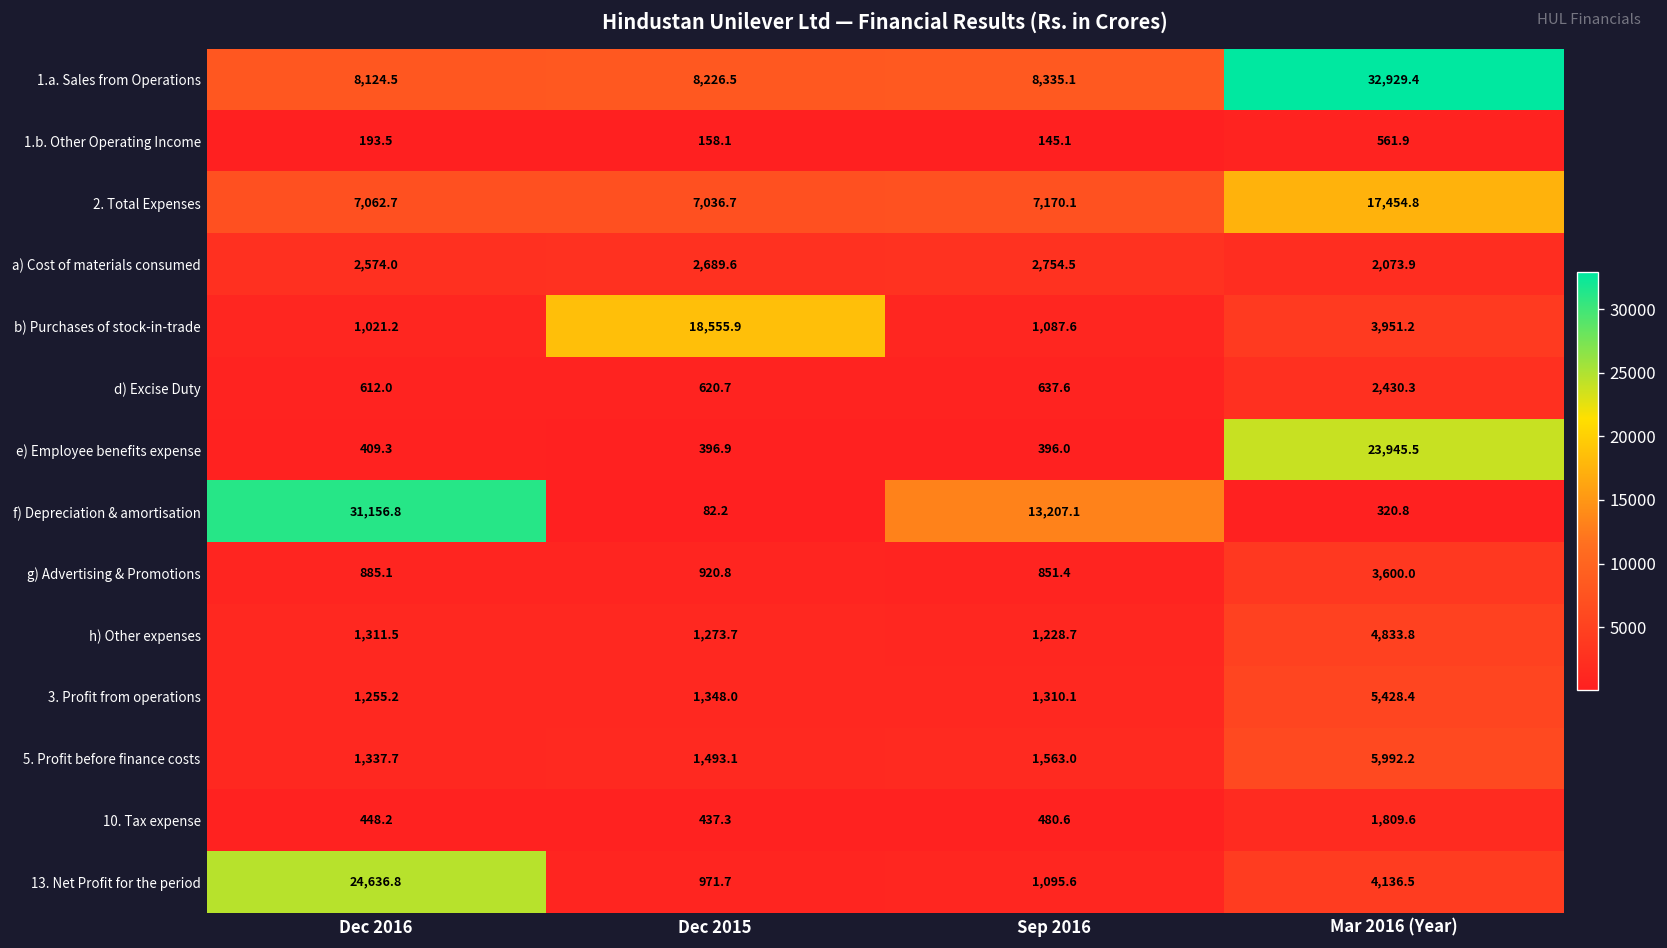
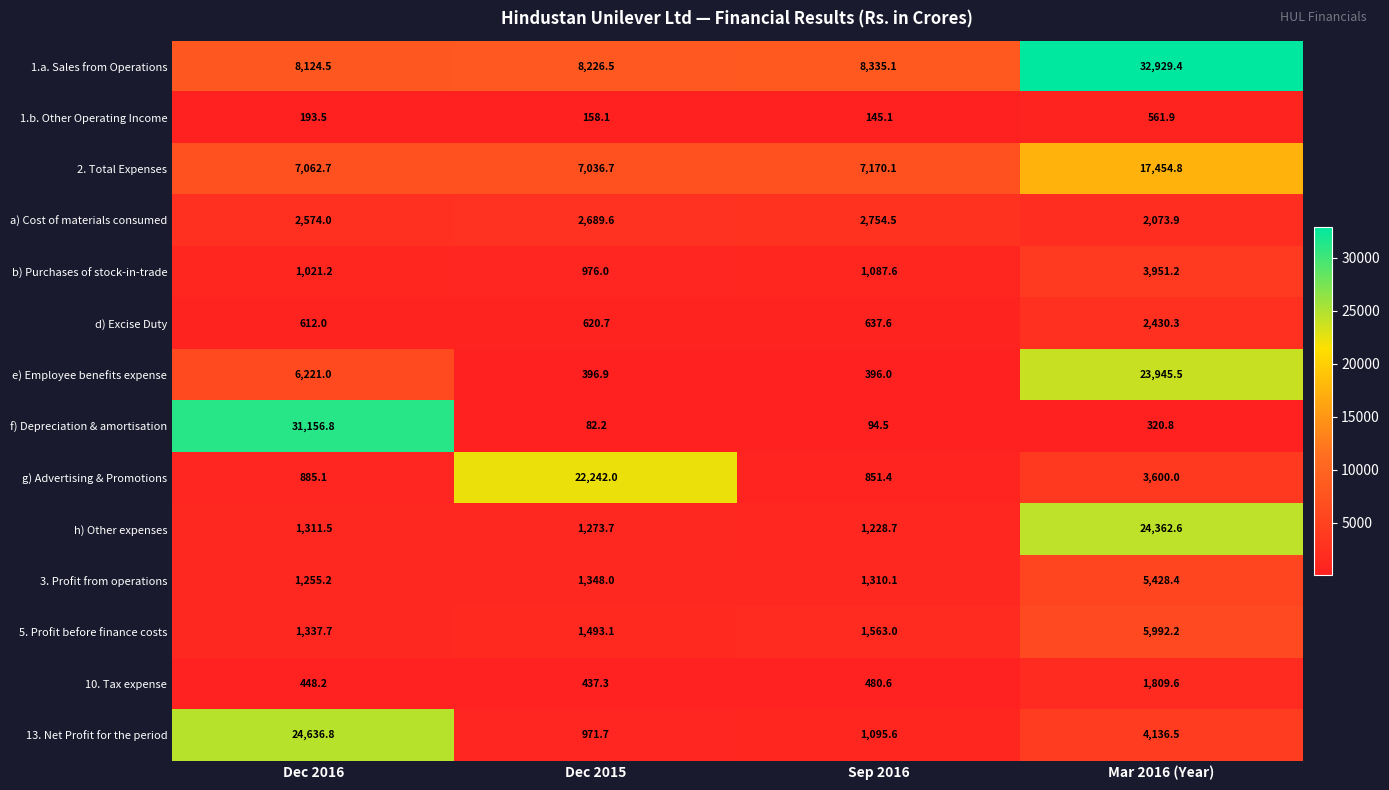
  {
    "1.a. Sales from Operations": {
      "Dec 2016": "8,124.5",
      "Dec 2015": "8,226.5",
      "Sep 2016": "8,335.1",
      "Mar 2016 (Year)": "32,929.4"
    },
    "1.b. Other Operating Income": {
      "Dec 2016": "193.5",
      "Dec 2015": "158.1",
      "Sep 2016": "145.1",
      "Mar 2016 (Year)": "561.9"
    },
    "2. Total Expenses": {
      "Dec 2016": "7,062.7",
      "Dec 2015": "7,036.7",
      "Sep 2016": "7,170.1",
      "Mar 2016 (Year)": "17,454.8"
    },
    "a) Cost of materials consumed": {
      "Dec 2016": "2,574.0",
      "Dec 2015": "2,689.6",
      "Sep 2016": "2,754.5",
      "Mar 2016 (Year)": "2,073.9"
    },
    "b) Purchases of stock-in-trade": {
      "Dec 2016": "1,021.2",
-     "Dec 2015": "18,555.9",
+     "Dec 2015": "976.0",
      "Sep 2016": "1,087.6",
      "Mar 2016 (Year)": "3,951.2"
    },
    "d) Excise Duty": {
      "Dec 2016": "612.0",
      "Dec 2015": "620.7",
      "Sep 2016": "637.6",
      "Mar 2016 (Year)": "2,430.3"
    },
    "e) Employee benefits expense": {
-     "Dec 2016": "409.3",
+     "Dec 2016": "6,221.0",
      "Dec 2015": "396.9",
      "Sep 2016": "396.0",
      "Mar 2016 (Year)": "23,945.5"
    },
    "f) Depreciation & amortisation": {
      "Dec 2016": "31,156.8",
      "Dec 2015": "82.2",
-     "Sep 2016": "13,207.1",
+     "Sep 2016": "94.5",
      "Mar 2016 (Year)": "320.8"
    },
    "g) Advertising & Promotions": {
      "Dec 2016": "885.1",
-     "Dec 2015": "920.8",
+     "Dec 2015": "22,242.0",
      "Sep 2016": "851.4",
      "Mar 2016 (Year)": "3,600.0"
    },
    "h) Other expenses": {
      "Dec 2016": "1,311.5",
      "Dec 2015": "1,273.7",
      "Sep 2016": "1,228.7",
-     "Mar 2016 (Year)": "4,833.8"
+     "Mar 2016 (Year)": "24,362.6"
    },
    "3. Profit from operations": {
      "Dec 2016": "1,255.2",
      "Dec 2015": "1,348.0",
      "Sep 2016": "1,310.1",
      "Mar 2016 (Year)": "5,428.4"
    },
    "5. Profit before finance costs": {
      "Dec 2016": "1,337.7",
      "Dec 2015": "1,493.1",
      "Sep 2016": "1,563.0",
      "Mar 2016 (Year)": "5,992.2"
    },
    "10. Tax expense": {
      "Dec 2016": "448.2",
      "Dec 2015": "437.3",
      "Sep 2016": "480.6",
      "Mar 2016 (Year)": "1,809.6"
    },
    "13. Net Profit for the period": {
      "Dec 2016": "24,636.8",
      "Dec 2015": "971.7",
      "Sep 2016": "1,095.6",
      "Mar 2016 (Year)": "4,136.5"
    }
  }
